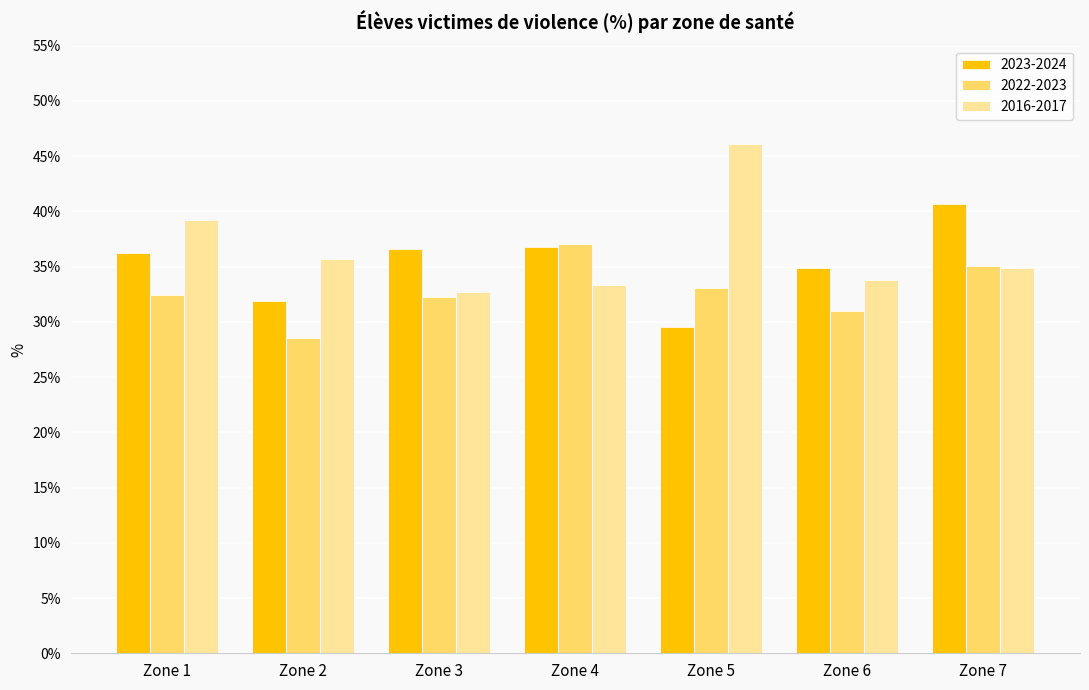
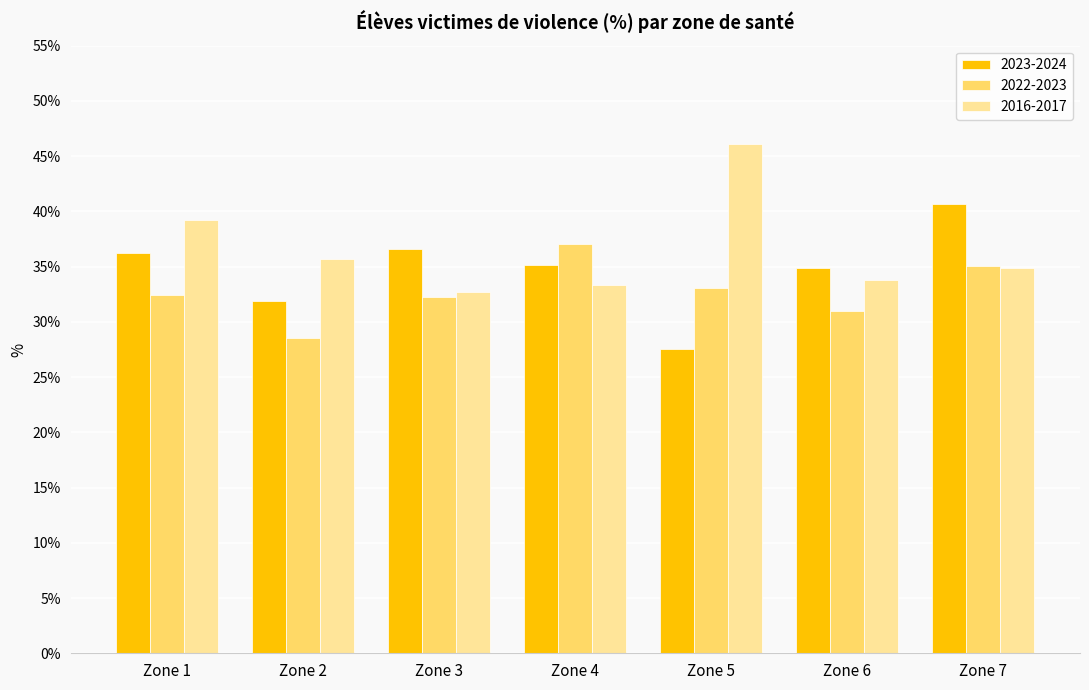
  {
    "2023-2024": {
      "Zone 1": "36.3%",
      "Zone 2": "31.9%",
      "Zone 3": "36.6%",
-     "Zone 4": "36.8%",
-     "Zone 5": "29.5%",
+     "Zone 4": "35.1%",
+     "Zone 5": "27.6%",
      "Zone 6": "34.9%",
      "Zone 7": "40.7%"
    }
  }
